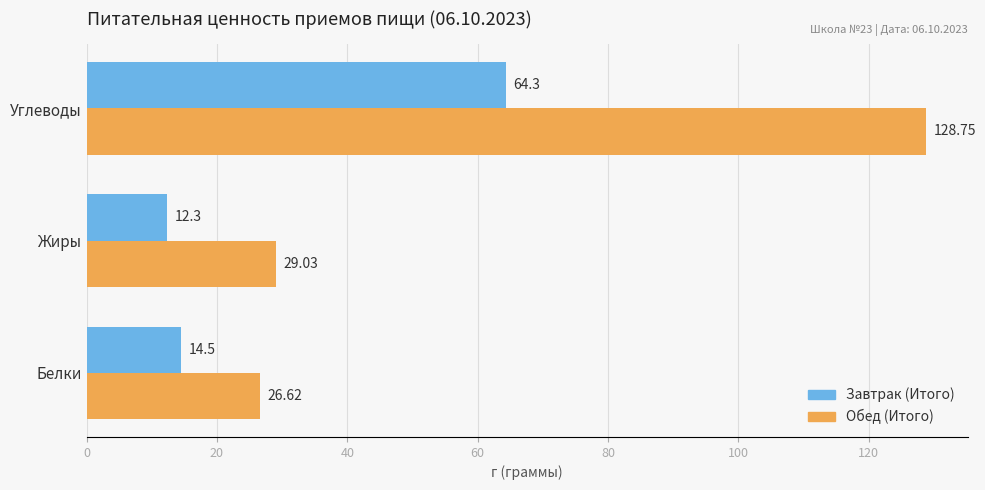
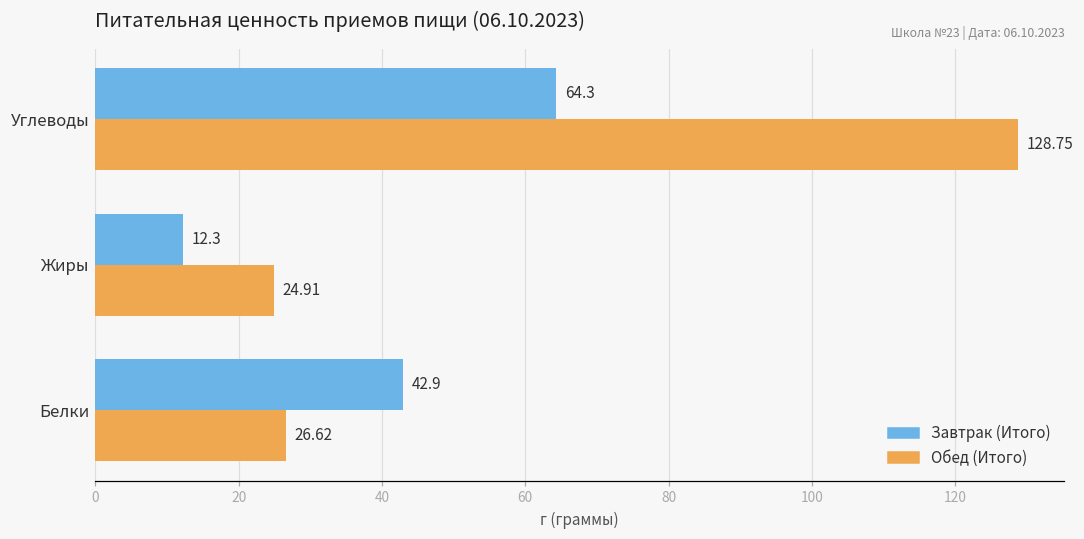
  {
    "Завтрак (Итого)": {
      "Углеводы": 64.3,
      "Жиры": 12.3,
-     "Белки": 14.5
+     "Белки": 42.9
    },
    "Обед (Итого)": {
      "Углеводы": 128.75,
-     "Жиры": 29.03,
+     "Жиры": 24.91,
      "Белки": 26.62
    }
  }
